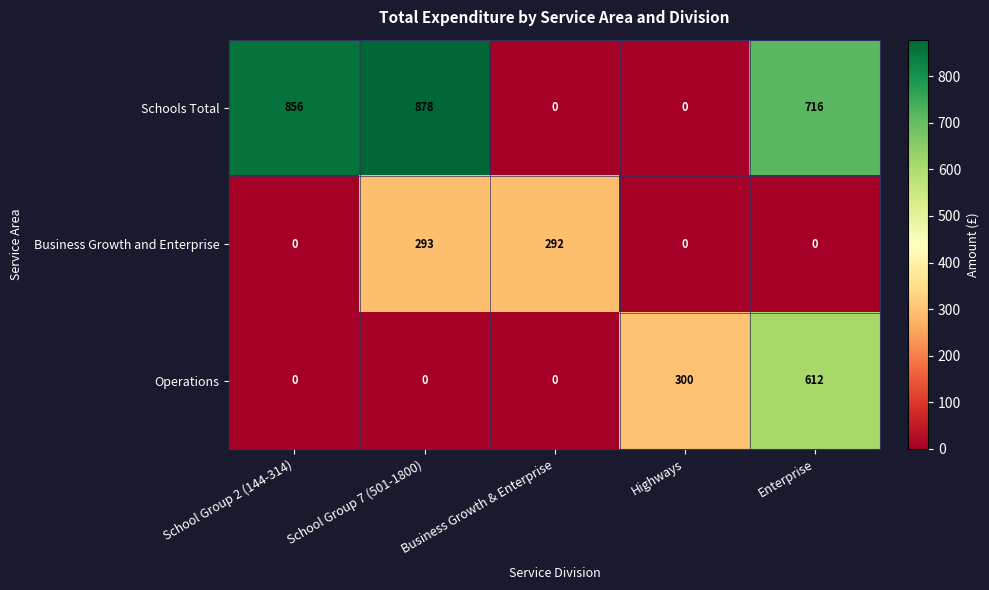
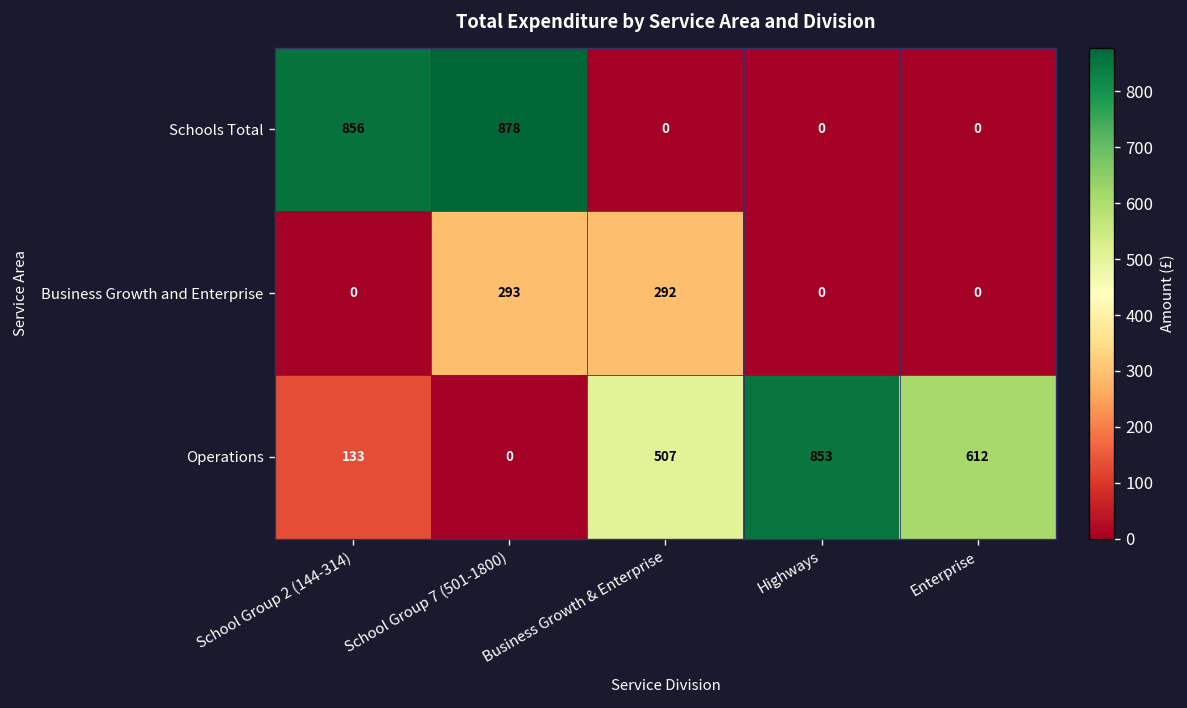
  {
    "Schools Total": {
      "School Group 2 (144-314)": 856,
      "School Group 7 (501-1800)": 878,
      "Business Growth & Enterprise": 0,
      "Highways": 0,
-     "Enterprise": 716
+     "Enterprise": 0
    },
    "Business Growth and Enterprise": {
      "School Group 2 (144-314)": 0,
      "School Group 7 (501-1800)": 293,
      "Business Growth & Enterprise": 292,
      "Highways": 0,
      "Enterprise": 0
    },
    "Operations": {
-     "School Group 2 (144-314)": 0,
+     "School Group 2 (144-314)": 133,
      "School Group 7 (501-1800)": 0,
-     "Business Growth & Enterprise": 0,
-     "Highways": 300,
+     "Business Growth & Enterprise": 507,
+     "Highways": 853,
      "Enterprise": 612
    }
  }
